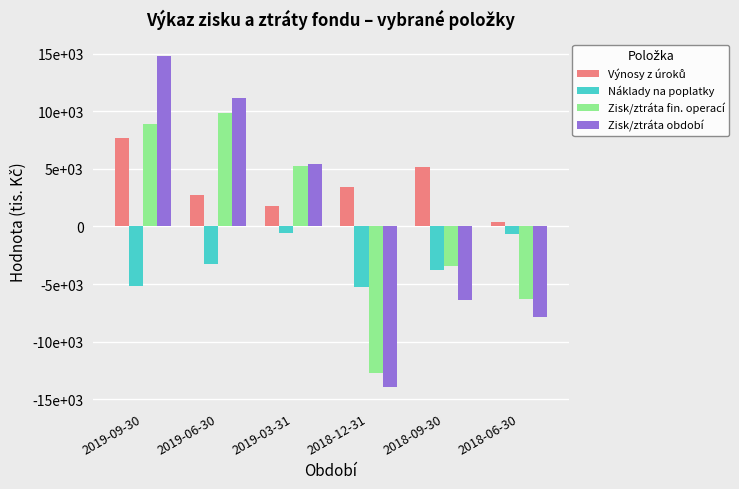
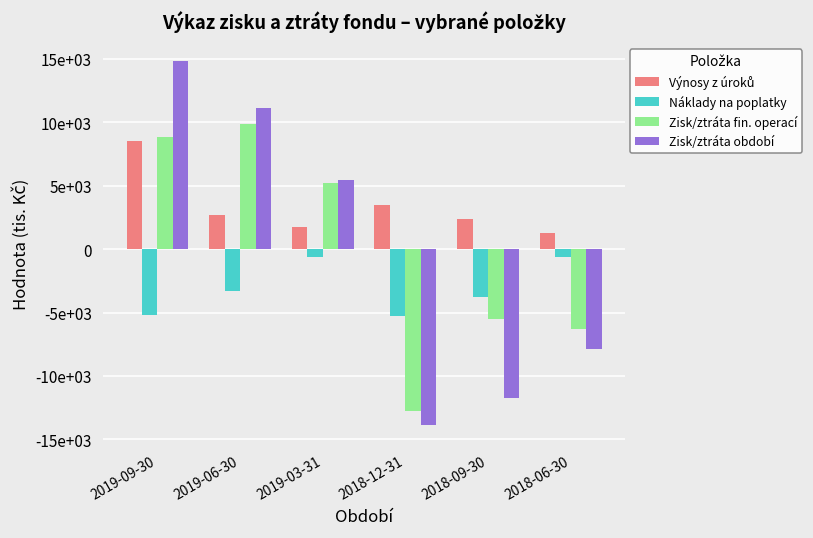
  {
    "Výnosy z úroků": {
-     "2019-09-30": 7600,
+     "2019-09-30": 8500,
      "2019-06-30": 2700,
      "2019-03-31": 1800,
      "2018-12-31": 3500,
-     "2018-09-30": 5100,
-     "2018-06-30": 400
+     "2018-09-30": 2400,
+     "2018-06-30": 1300
    },
    "Náklady na poplatky": {
      "2019-09-30": -5200,
      "2019-06-30": -3300,
      "2019-03-31": -600,
      "2018-12-31": -5200,
      "2018-09-30": -3800,
      "2018-06-30": -600
    },
    "Zisk/ztráta fin. operací": {
      "2019-09-30": 8900,
      "2019-06-30": 9900,
      "2019-03-31": 5200,
      "2018-12-31": -12700,
-     "2018-09-30": -3400,
+     "2018-09-30": -5500,
      "2018-06-30": -6300
    },
    "Zisk/ztráta období": {
      "2019-09-30": 14800,
      "2019-06-30": 11100,
      "2019-03-31": 5400,
      "2018-12-31": -13900,
-     "2018-09-30": -6400,
+     "2018-09-30": -11800,
      "2018-06-30": -7900
    }
  }
